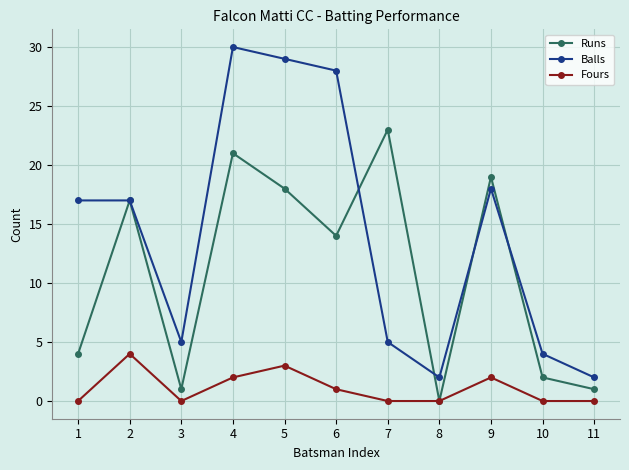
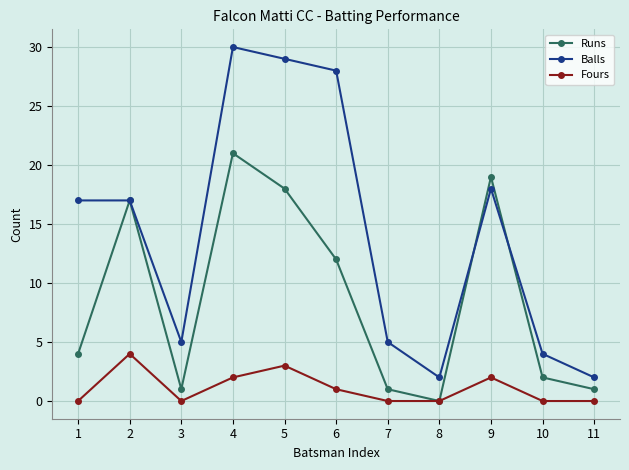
  {
    "Runs": {
      "1": 4,
      "3": 1,
      "4": 21,
      "5": 18,
-     "6": 14,
-     "7": 23,
+     "6": 12,
+     "7": 1,
      "9": 19,
      "10": 2,
      "11": 1
    },
    "Balls": {
      "1": 17,
      "3": 5,
      "4": 30,
      "5": 29,
      "6": 28,
      "7": 5,
      "8": 2,
      "9": 18,
      "10": 4,
      "11": 2
    },
    "Fours": {
      "1": 0,
      "2": 4,
      "3": 0,
      "4": 2,
      "5": 3,
      "6": 1,
      "7": 0,
      "9": 2,
      "10": 0,
      "11": 0
    }
  }
